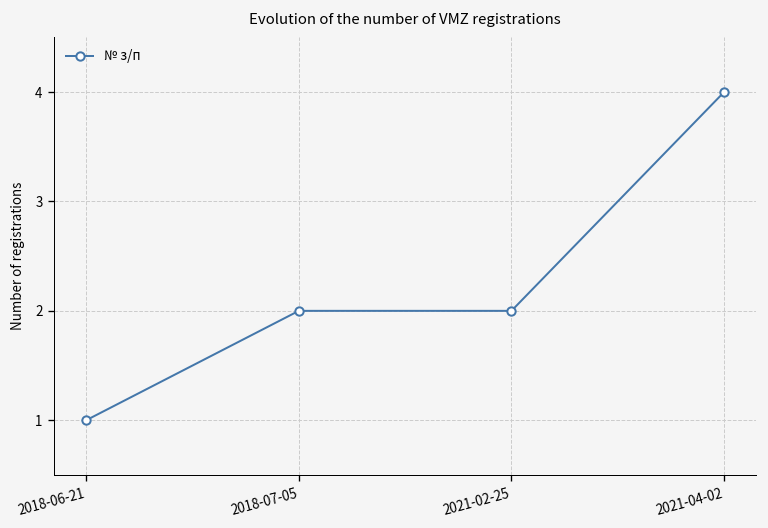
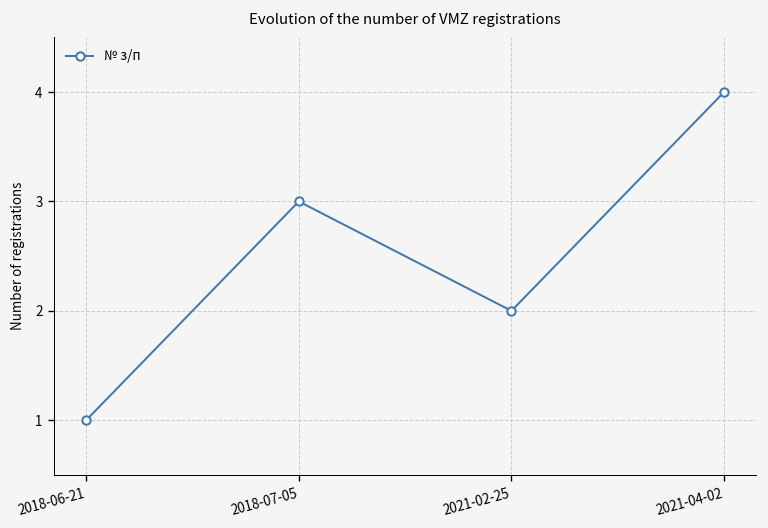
  {
    "2018-06-21": 1,
-   "2018-07-05": 2,
+   "2018-07-05": 3,
    "2021-02-25": 2,
    "2021-04-02": 4
  }
